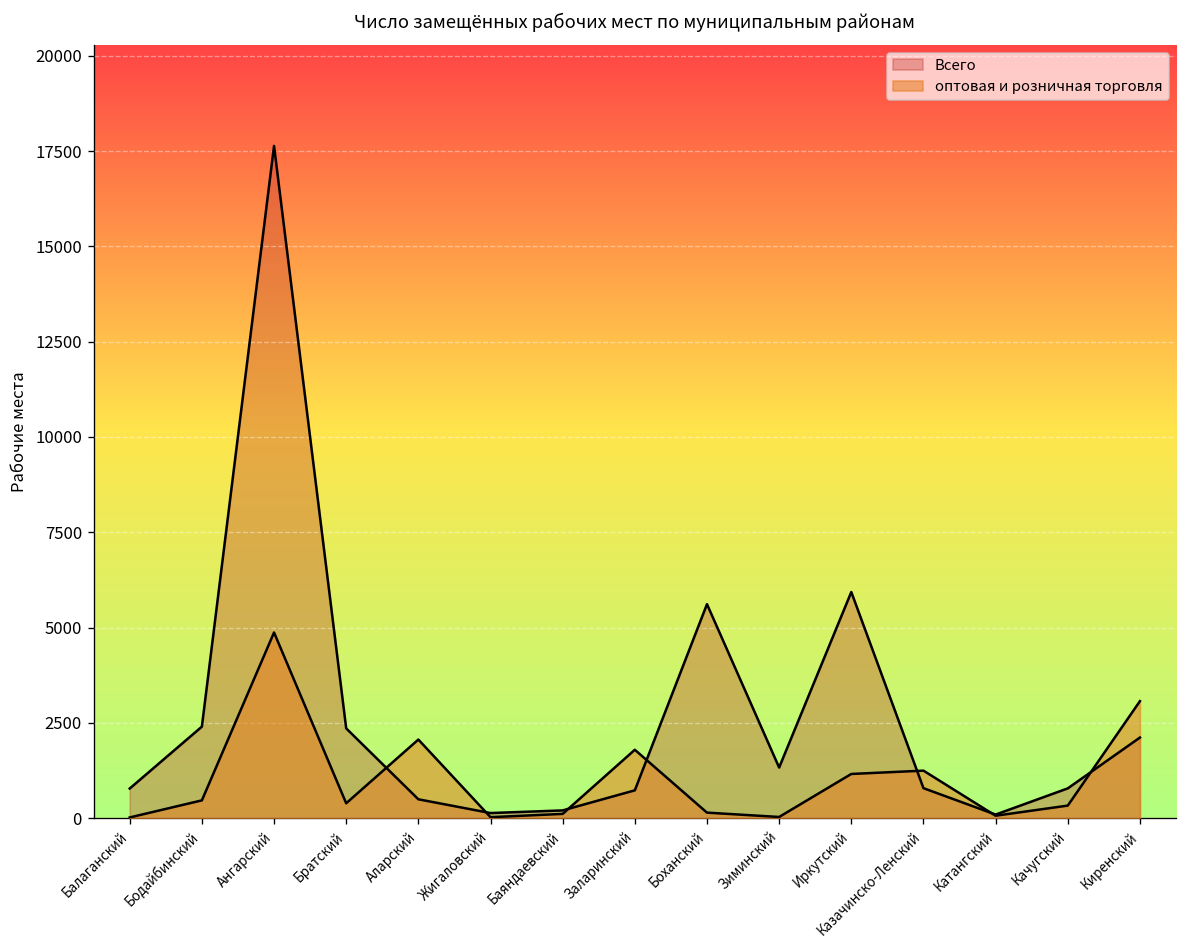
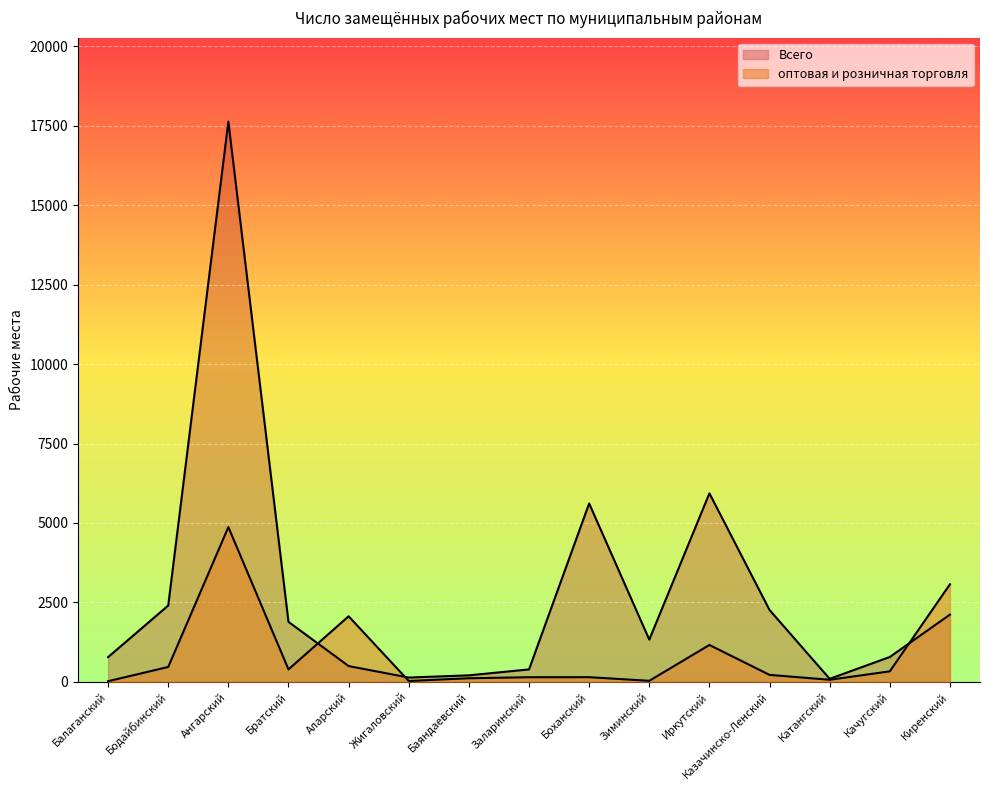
  {
    "Всего": {
      "Балаганский": 800,
      "Бодайбинский": 2400,
      "Ангарский": 17600,
-     "Братский": 2400,
+     "Братский": 1900,
      "Аларский": 500,
      "Жигаловский": 100,
      "Баяндаевский": 200,
-     "Заларинский": 700,
+     "Заларинский": 400,
      "Боханский": 5600,
      "Зиминский": 1300,
      "Иркутский": 5900,
-     "Казачинско-Ленский": 800,
+     "Казачинско-Ленский": 2300,
      "Качугский": 800,
      "Киренский": 2100
    },
    "оптовая и розничная торговля": {
      "Балаганский": 0,
      "Бодайбинский": 500,
      "Ангарский": 4900,
      "Братский": 400,
      "Аларский": 2100,
      "Жигаловский": 0,
      "Баяндаевский": 100,
-     "Заларинский": 1800,
+     "Заларинский": 100,
      "Боханский": 100,
      "Зиминский": 0,
      "Иркутский": 1200,
-     "Казачинско-Ленский": 1200,
+     "Казачинско-Ленский": 200,
      "Качугский": 300,
      "Киренский": 3100
    }
  }
